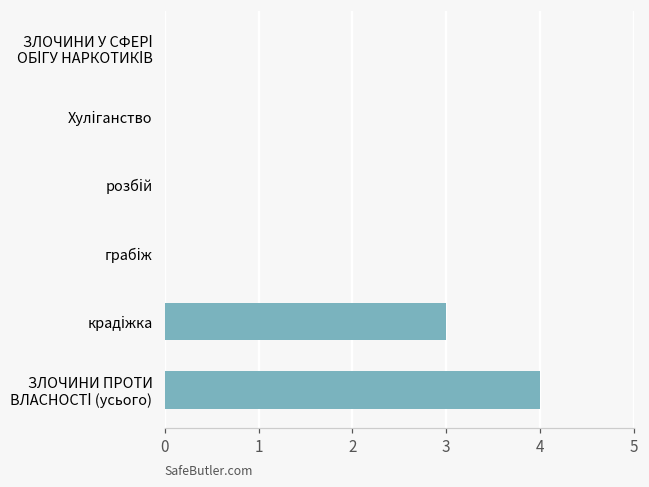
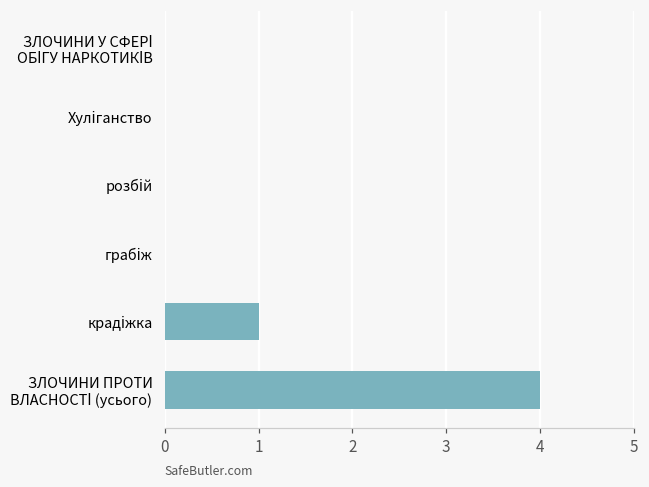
  {
    "ЗЛОЧИНИ У СФЕРІ ОБІГУ НАРКОТИКІВ": 0,
    "Хуліганство": 0,
    "розбій": 0,
    "грабіж": 0,
-   "крадіжка": 3,
+   "крадіжка": 1,
    "ЗЛОЧИНИ ПРОТИ ВЛАСНОСТІ (усього)": 4
  }
